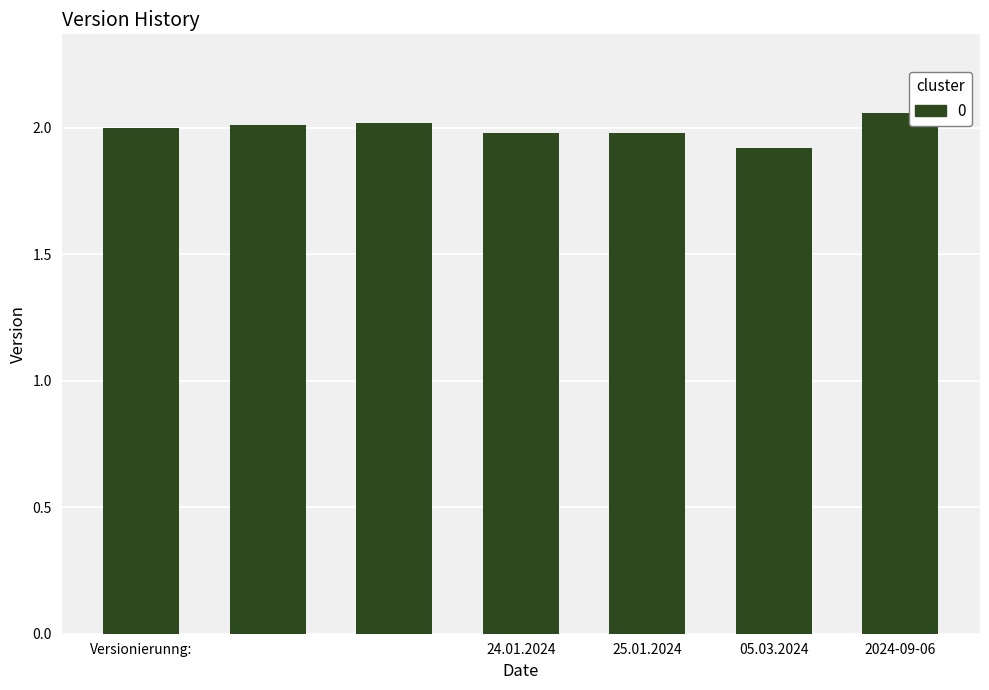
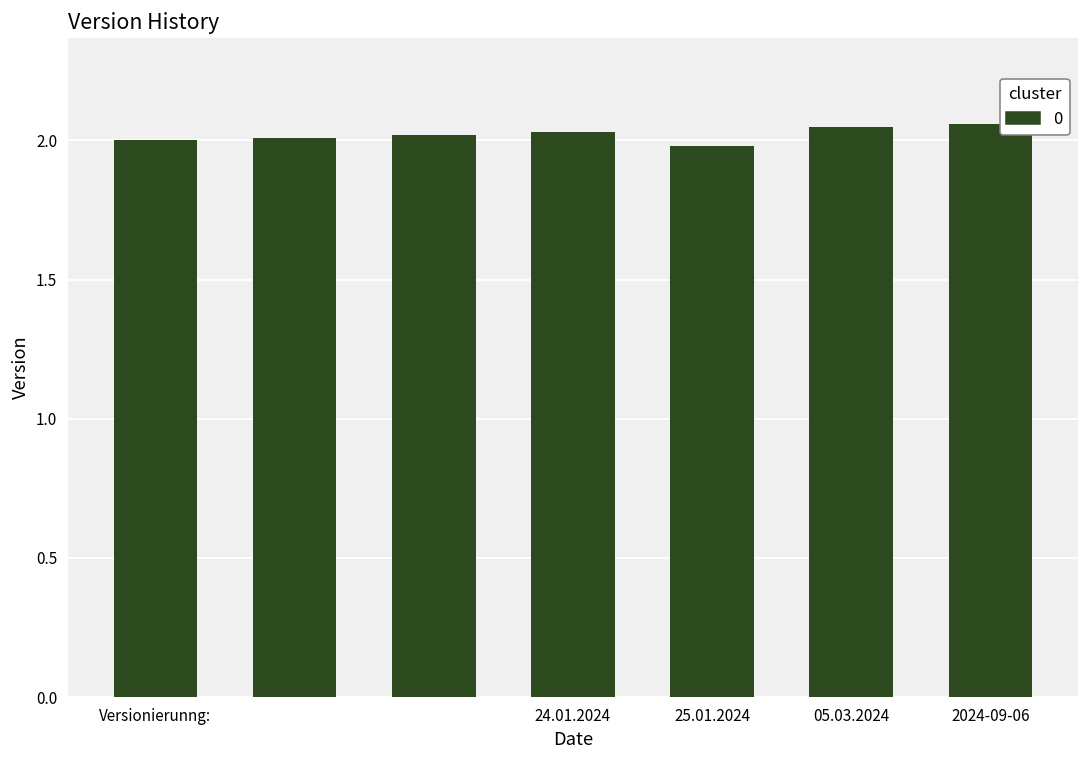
  {
    "Versionierunng:": 2.00,
-   "24.01.2024": 1.98,
+   "24.01.2024": 2.03,
    "25.01.2024": 1.98,
-   "05.03.2024": 1.92,
+   "05.03.2024": 2.05,
    "2024-09-06": 2.06
  }
